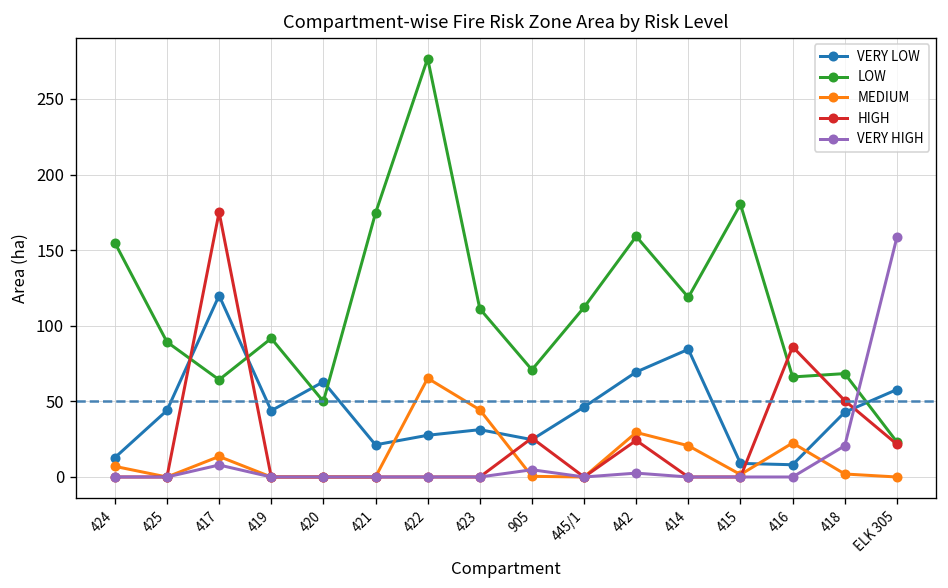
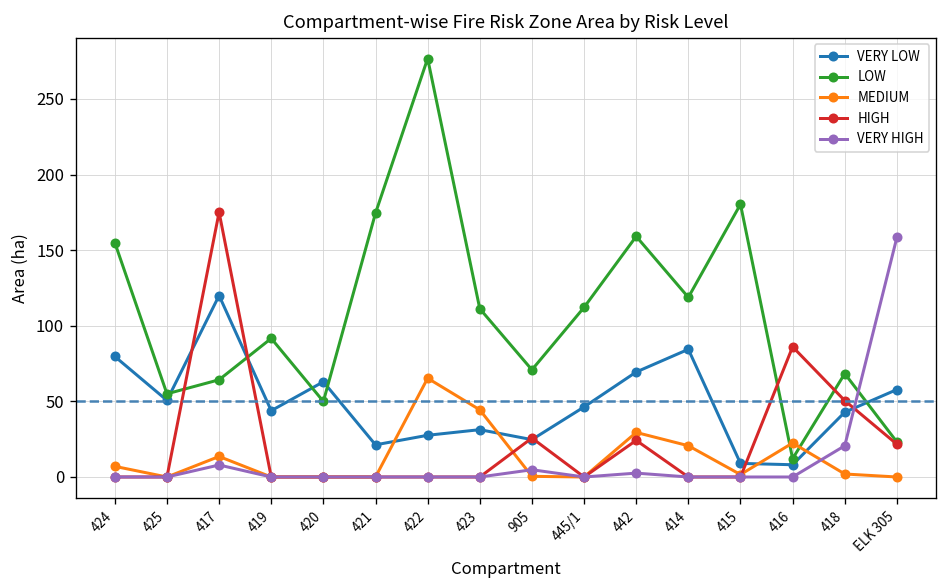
  {
    "VERY LOW": {
-     "424": 13,
-     "425": 44,
+     "424": 80,
+     "425": 51,
      "417": 120,
      "419": 44,
      "420": 63,
      "421": 21,
      "422": 28,
      "423": 31,
      "445/1": 46,
      "442": 69,
      "414": 84,
      "415": 9,
      "416": 8,
      "418": 43,
      "ELK 305": 58
    },
    "LOW": {
      "424": 155,
-     "425": 89,
+     "425": 55,
      "417": 64,
      "419": 92,
      "420": 50,
      "421": 174,
      "422": 277,
      "423": 111,
      "905": 71,
      "445/1": 112,
      "442": 159,
      "414": 119,
      "415": 180,
-     "416": 66,
+     "416": 12,
      "418": 68
    },
    "MEDIUM": {
      "424": 7,
      "417": 14,
      "422": 65,
      "423": 44,
      "905": 0,
      "442": 29,
      "414": 21,
      "416": 22,
      "418": 2,
      "ELK 305": 0
    },
    "HIGH": {
      "417": 175,
      "442": 24,
      "416": 86,
      "418": 51
    },
    "VERY HIGH": {
      "417": 8,
      "905": 5,
      "442": 3,
      "416": 0,
      "418": 21,
      "ELK 305": 158
    }
  }
